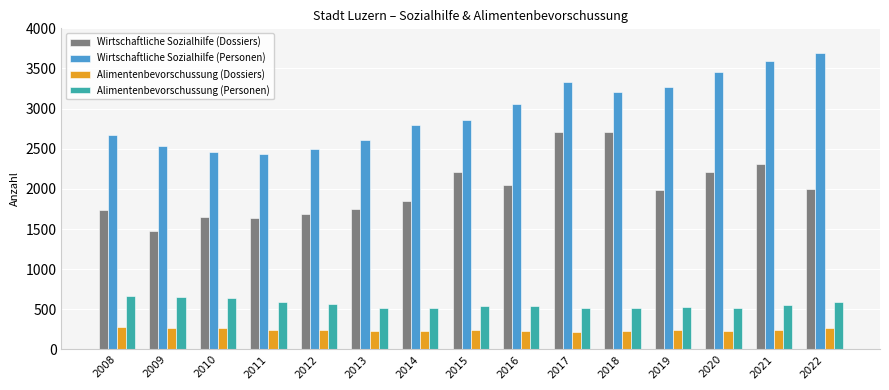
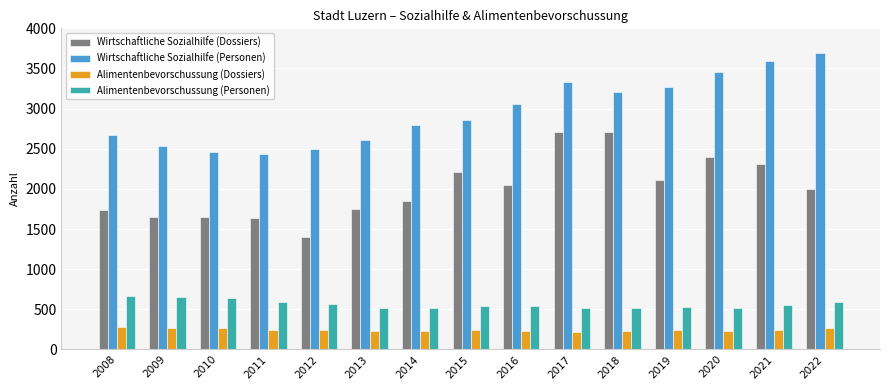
  {
    "Wirtschaftliche Sozialhilfe (Dossiers)": {
      "2008": 1700,
-     "2009": 1500,
+     "2009": 1700,
      "2010": 1600,
      "2011": 1600,
-     "2012": 1700,
+     "2012": 1400,
      "2013": 1700,
      "2014": 1900,
      "2015": 2200,
      "2016": 2000,
      "2017": 2700,
      "2018": 2700,
-     "2019": 2000,
-     "2020": 2200,
+     "2019": 2100,
+     "2020": 2400,
      "2021": 2300,
      "2022": 2000
    },
    "Alimentenbevorschussung (Dossiers)": {
      "2008": 300,
      "2009": 300,
      "2010": 300,
      "2011": 200,
      "2012": 200,
      "2013": 200,
      "2014": 200,
      "2015": 200,
      "2016": 200,
      "2017": 200,
      "2018": 200,
      "2019": 200,
      "2020": 200,
      "2021": 200,
      "2022": 300
    }
  }
